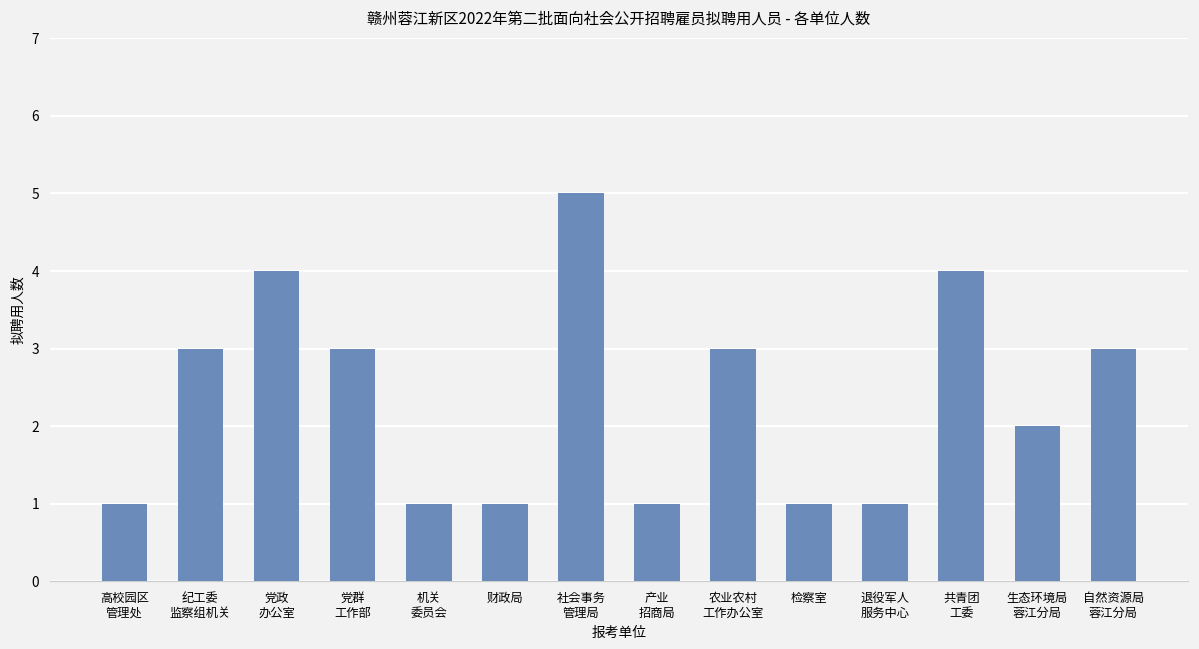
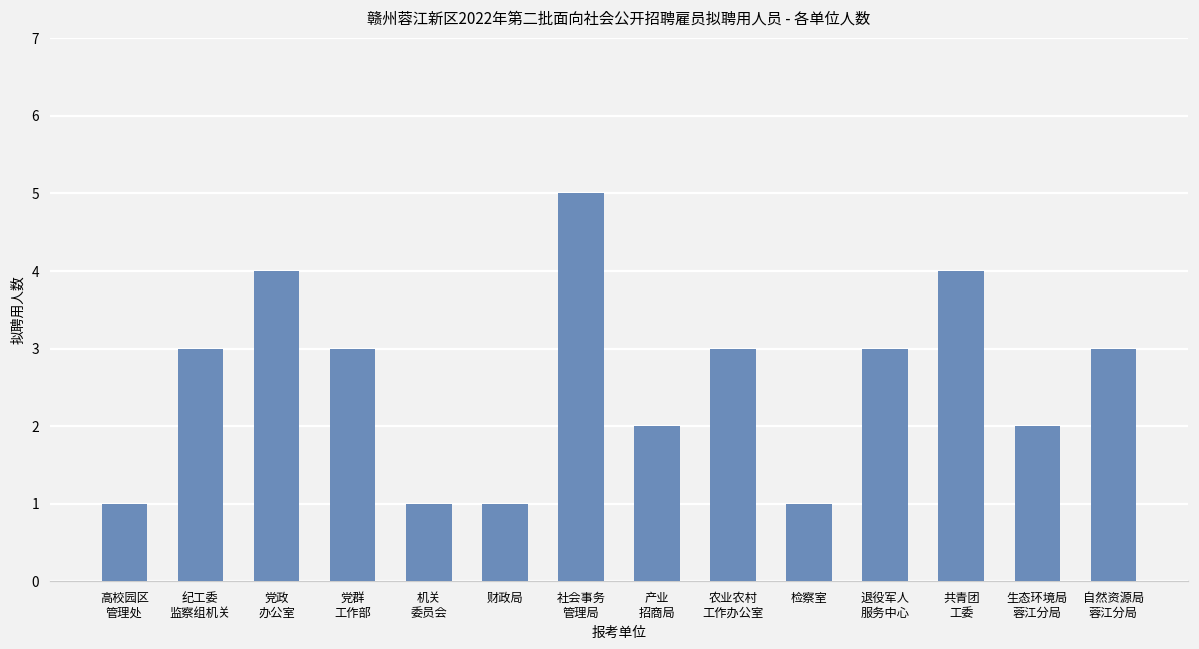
  {
    "高校园区 管理处": 1,
    "纪工委 监察组机关": 3,
    "党政 办公室": 4,
    "党群 工作部": 3,
    "机关 委员会": 1,
    "财政局": 1,
    "社会事务 管理局": 5,
-   "产业 招商局": 1,
+   "产业 招商局": 2,
    "农业农村 工作办公室": 3,
    "检察室": 1,
-   "退役军人 服务中心": 1,
+   "退役军人 服务中心": 3,
    "共青团 工委": 4,
    "生态环境局 蓉江分局": 2,
    "自然资源局 蓉江分局": 3
  }
